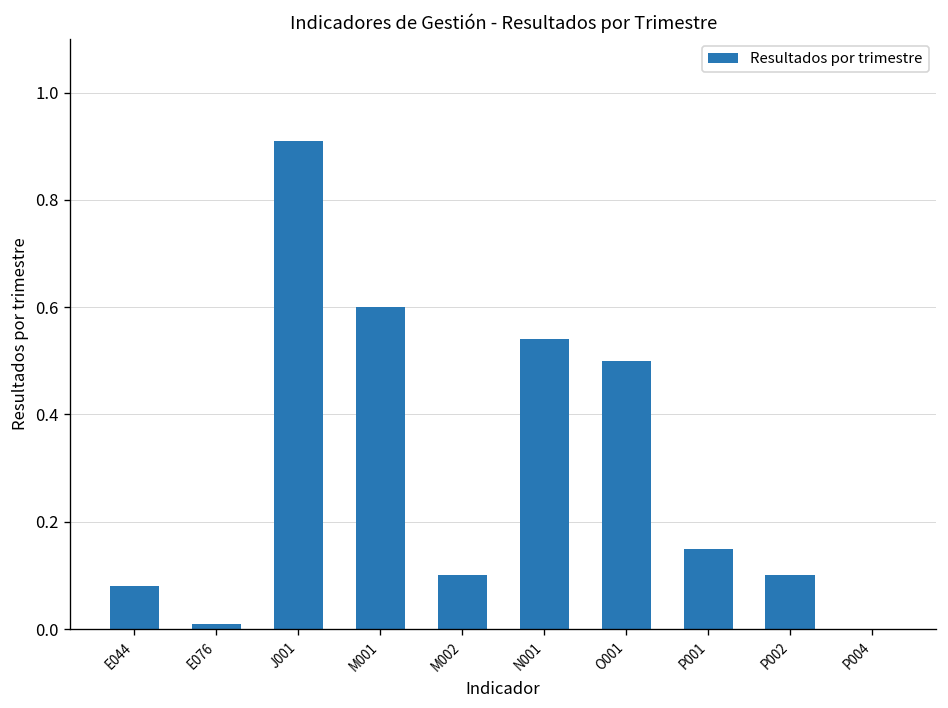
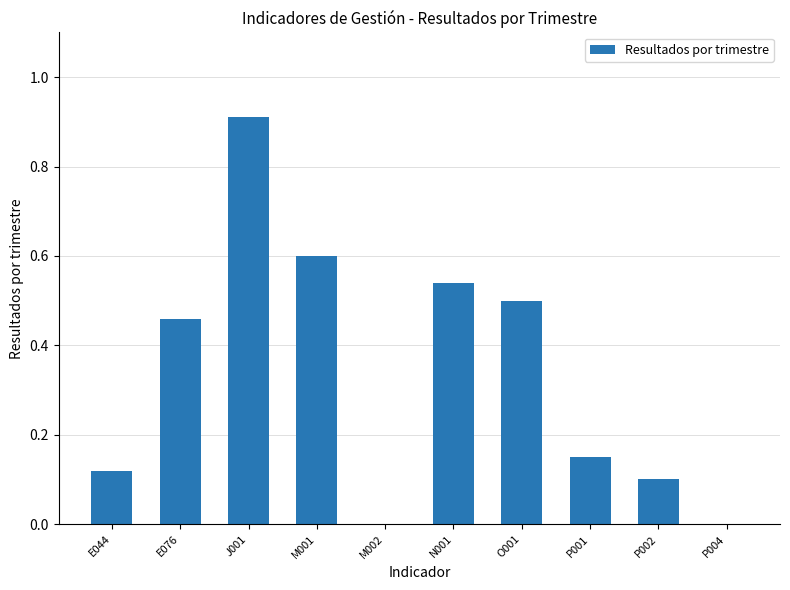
  {
-   "E044": 0.08,
-   "E076": 0.01,
+   "E044": 0.12,
+   "E076": 0.46,
    "J001": 0.91,
    "M001": 0.60,
-   "M002": 0.1,
+   "M002": 0.0,
    "N001": 0.54,
    "O001": 0.50,
    "P001": 0.15,
    "P002": 0.10,
    "P004": 0.00
  }
